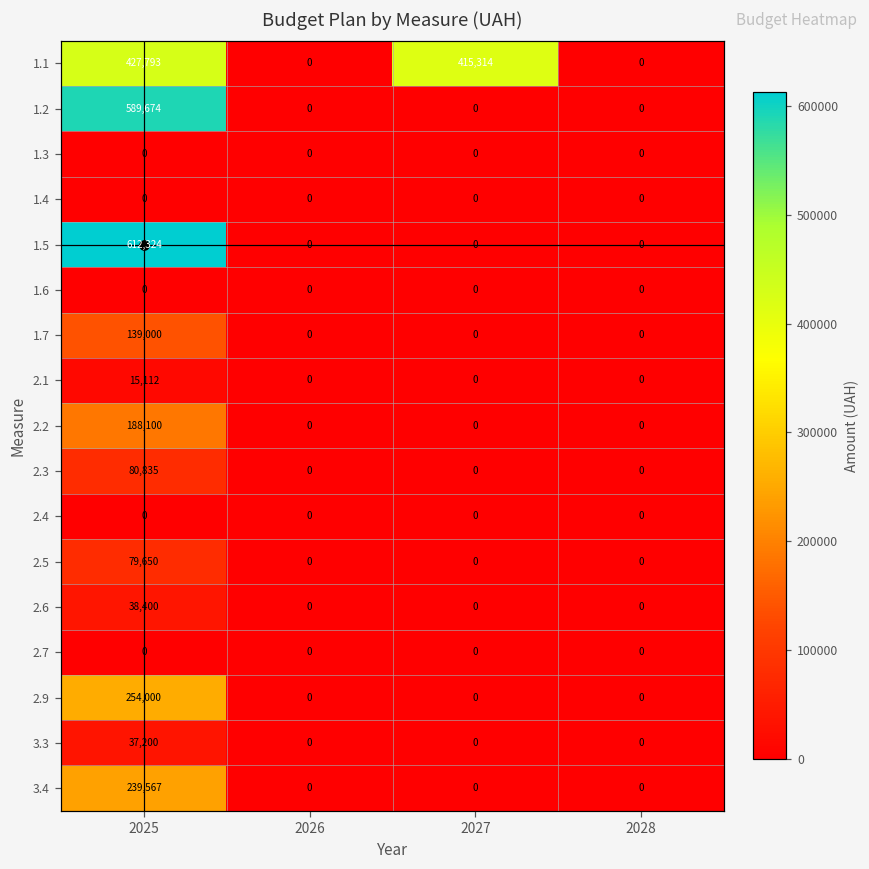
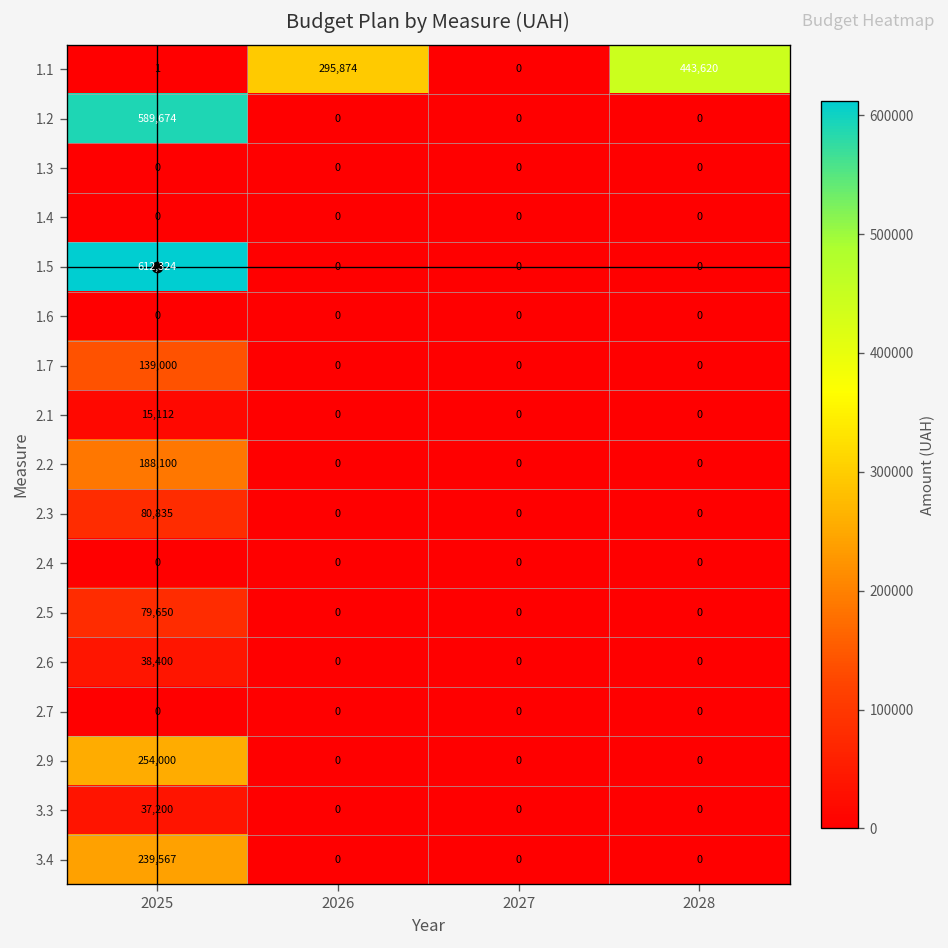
  {
    "1.1": {
-     "2025": "427,793",
-     "2026": "0",
-     "2027": "415,314",
-     "2028": "0"
+     "2025": "1",
+     "2026": "295,874",
+     "2027": "0",
+     "2028": "443,620"
    },
    "1.2": {
      "2025": "589,674",
      "2026": "0",
      "2027": "0",
      "2028": "0"
    },
    "1.3": {
      "2025": "0",
      "2026": "0",
      "2027": "0",
      "2028": "0"
    },
    "1.4": {
      "2025": "0",
      "2026": "0",
      "2027": "0",
      "2028": "0"
    },
    "1.5": {
      "2026": "0",
      "2027": "0",
      "2028": "0"
    },
    "1.6": {
      "2025": "0",
      "2026": "0",
      "2027": "0",
      "2028": "0"
    },
    "1.7": {
      "2025": "139,000",
      "2026": "0",
      "2027": "0",
      "2028": "0"
    },
    "2.1": {
      "2025": "15,112",
      "2026": "0",
      "2027": "0",
      "2028": "0"
    },
    "2.2": {
      "2025": "188,100",
      "2026": "0",
      "2027": "0",
      "2028": "0"
    },
    "2.3": {
      "2025": "80,835",
      "2026": "0",
      "2027": "0",
      "2028": "0"
    },
    "2.4": {
      "2025": "0",
      "2026": "0",
      "2027": "0",
      "2028": "0"
    },
    "2.5": {
      "2025": "79,650",
      "2026": "0",
      "2027": "0",
      "2028": "0"
    },
    "2.6": {
      "2025": "38,400",
      "2026": "0",
      "2027": "0",
      "2028": "0"
    },
    "2.7": {
      "2025": "0",
      "2026": "0",
      "2027": "0",
      "2028": "0"
    },
    "2.9": {
      "2025": "254,000",
      "2026": "0",
      "2027": "0",
      "2028": "0"
    },
    "3.3": {
      "2025": "37,200",
      "2026": "0",
      "2027": "0",
      "2028": "0"
    },
    "3.4": {
      "2025": "239,567",
      "2026": "0",
      "2027": "0",
      "2028": "0"
    }
  }
